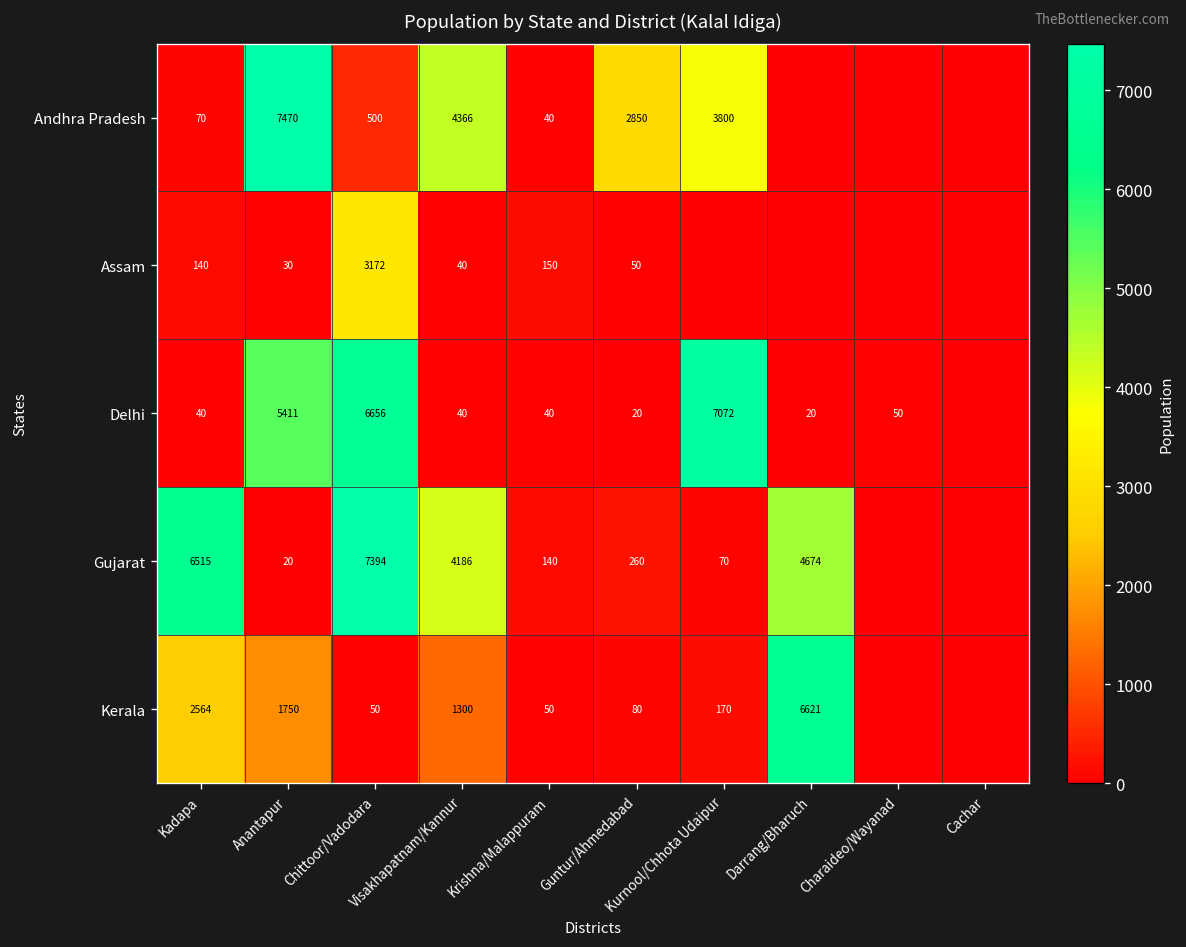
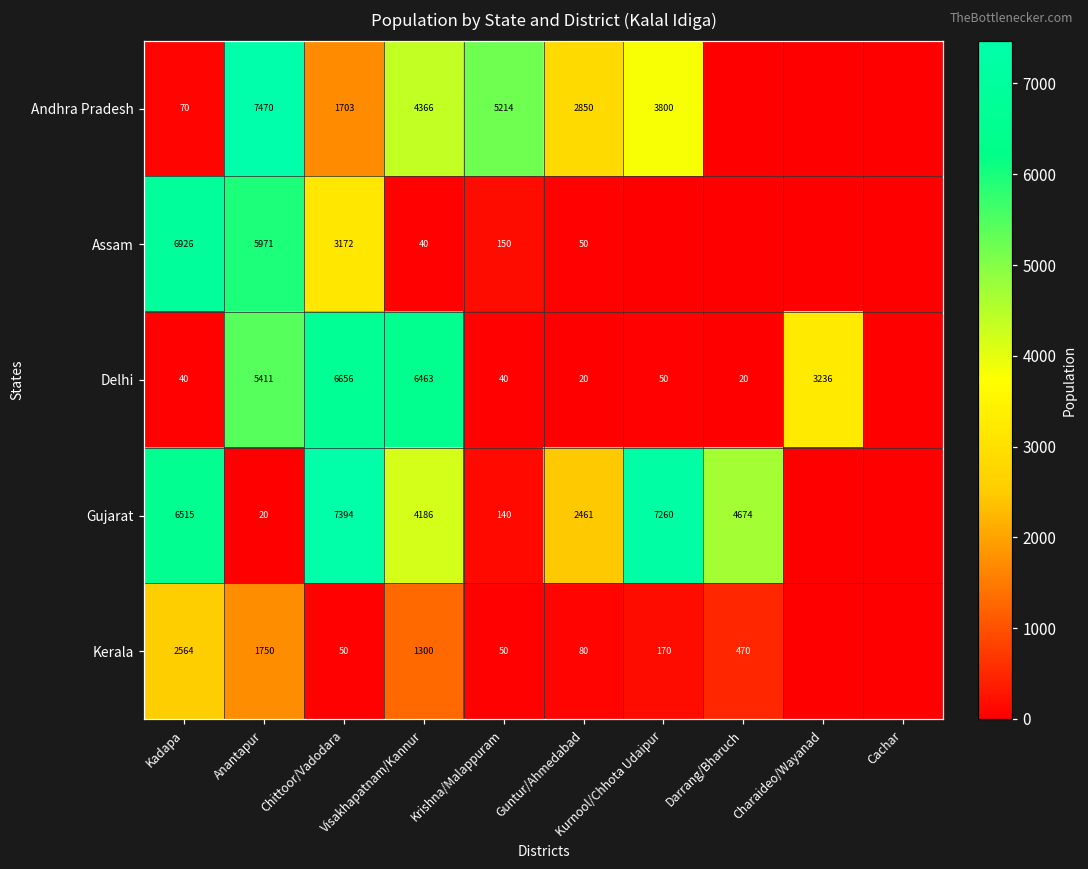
  {
    "Andhra Pradesh": {
      "Kadapa": 70,
      "Anantapur": 7470,
-     "Chittoor/Vadodara": 500,
+     "Chittoor/Vadodara": 1703,
      "Visakhapatnam/Kannur": 4366,
-     "Krishna/Malappuram": 40,
+     "Krishna/Malappuram": 5214,
      "Guntur/Ahmedabad": 2850,
      "Kurnool/Chhota Udaipur": 3800
    },
    "Assam": {
-     "Kadapa": 140,
-     "Anantapur": 30,
+     "Kadapa": 6926,
+     "Anantapur": 5971,
      "Chittoor/Vadodara": 3172,
      "Visakhapatnam/Kannur": 40,
      "Krishna/Malappuram": 150,
      "Guntur/Ahmedabad": 50
    },
    "Delhi": {
      "Kadapa": 40,
      "Anantapur": 5411,
      "Chittoor/Vadodara": 6656,
-     "Visakhapatnam/Kannur": 40,
+     "Visakhapatnam/Kannur": 6463,
      "Krishna/Malappuram": 40,
      "Guntur/Ahmedabad": 20,
-     "Kurnool/Chhota Udaipur": 7072,
+     "Kurnool/Chhota Udaipur": 50,
      "Darrang/Bharuch": 20,
-     "Charaideo/Wayanad": 50
+     "Charaideo/Wayanad": 3236
    },
    "Gujarat": {
      "Kadapa": 6515,
      "Anantapur": 20,
      "Chittoor/Vadodara": 7394,
      "Visakhapatnam/Kannur": 4186,
      "Krishna/Malappuram": 140,
-     "Guntur/Ahmedabad": 260,
-     "Kurnool/Chhota Udaipur": 70,
+     "Guntur/Ahmedabad": 2461,
+     "Kurnool/Chhota Udaipur": 7260,
      "Darrang/Bharuch": 4674
    },
    "Kerala": {
      "Kadapa": 2564,
      "Anantapur": 1750,
      "Chittoor/Vadodara": 50,
      "Visakhapatnam/Kannur": 1300,
      "Krishna/Malappuram": 50,
      "Guntur/Ahmedabad": 80,
      "Kurnool/Chhota Udaipur": 170,
-     "Darrang/Bharuch": 6621
+     "Darrang/Bharuch": 470
    }
  }
